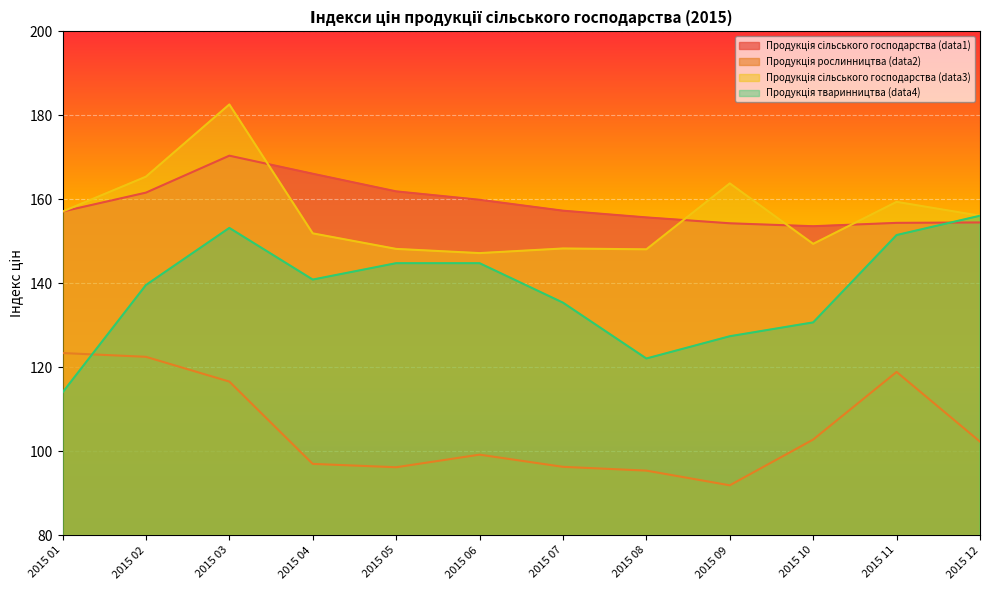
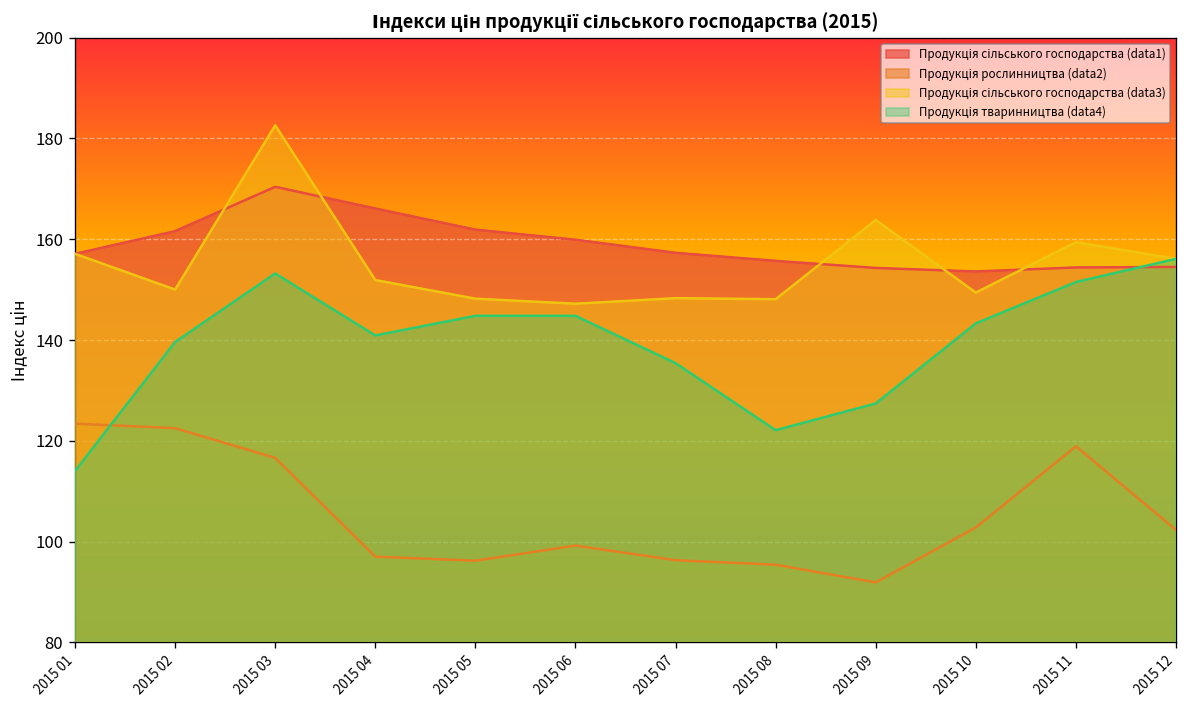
  {
    "Продукція сільського господарства (data3)": {
-     "2015 02": 165,
+     "2015 02": 150,
      "2015 03": 183,
      "2015 04": 152,
      "2015 05": 148,
      "2015 06": 147,
      "2015 07": 148,
      "2015 08": 148,
      "2015 09": 164,
      "2015 10": 149,
      "2015 11": 159
    },
    "Продукція тваринництва (data4)": {
      "2015 01": 114,
      "2015 02": 140,
      "2015 03": 153,
      "2015 04": 141,
      "2015 05": 145,
      "2015 06": 145,
      "2015 07": 135,
      "2015 08": 122,
      "2015 09": 127,
-     "2015 10": 131,
+     "2015 10": 143,
      "2015 11": 152
    }
  }
